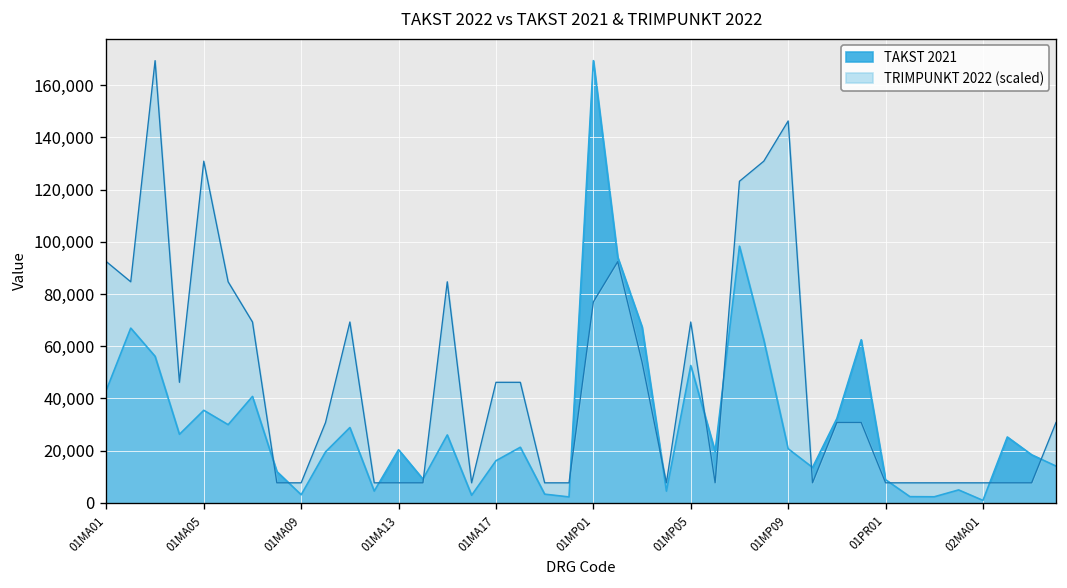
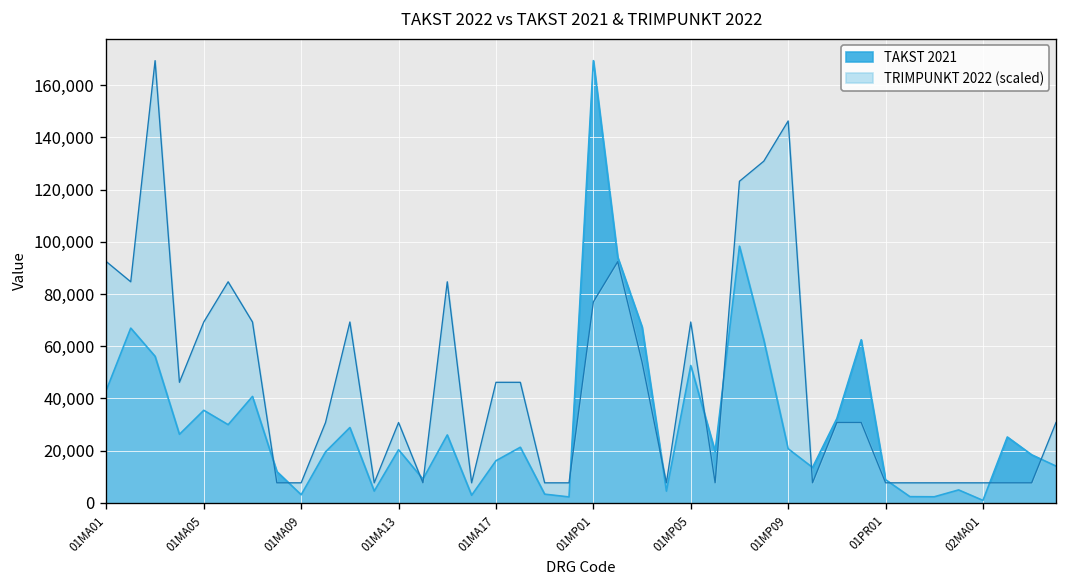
  {
    "TAKST 2021": {
      "01MA01": "43,000",
      "01MA05": "35,000",
      "01MA09": "3,000",
      "01MA13": "20,000",
      "01MA17": "16,000",
      "01MP01": "169,000",
      "01MP05": "53,000",
      "01MP09": "21,000",
      "01PR01": "9,000",
      "02MA01": "1,000"
    },
    "TRIMPUNKT 2022 (scaled)": {
      "01MA01": "92,000",
-     "01MA05": "131,000",
+     "01MA05": "69,000",
      "01MA09": "8,000",
-     "01MA13": "8,000",
+     "01MA13": "31,000",
      "01MA17": "46,000",
      "01MP01": "77,000",
      "01MP05": "69,000",
      "01MP09": "146,000",
      "01PR01": "8,000",
      "02MA01": "8,000"
    }
  }
